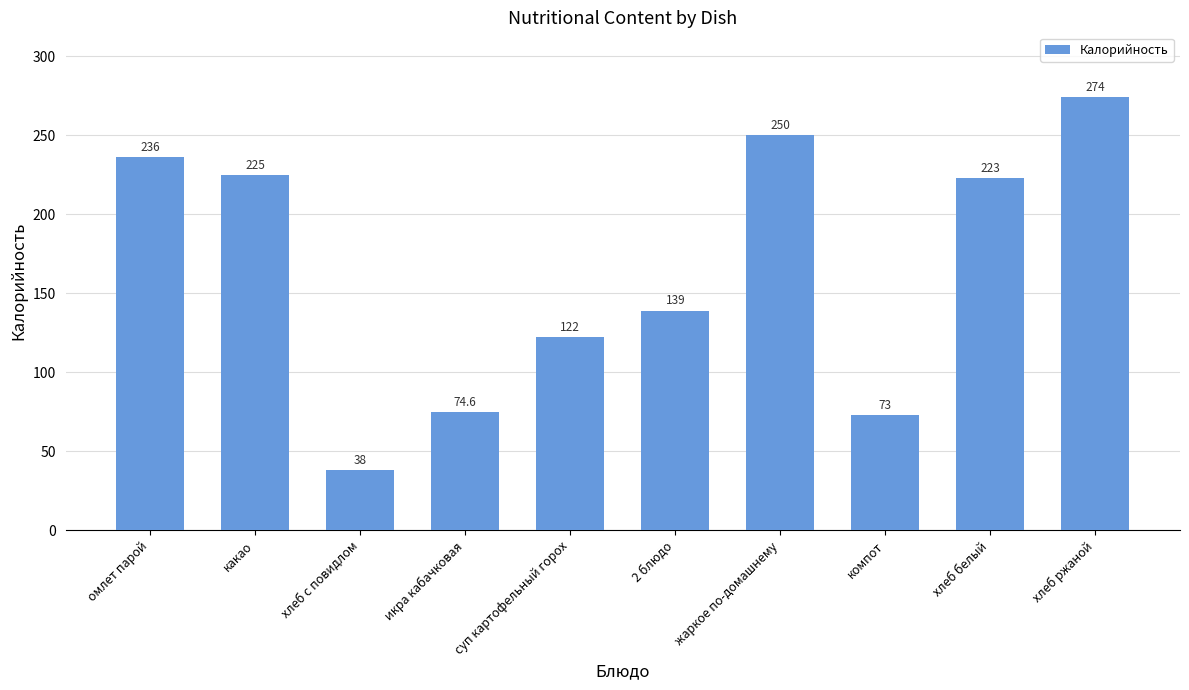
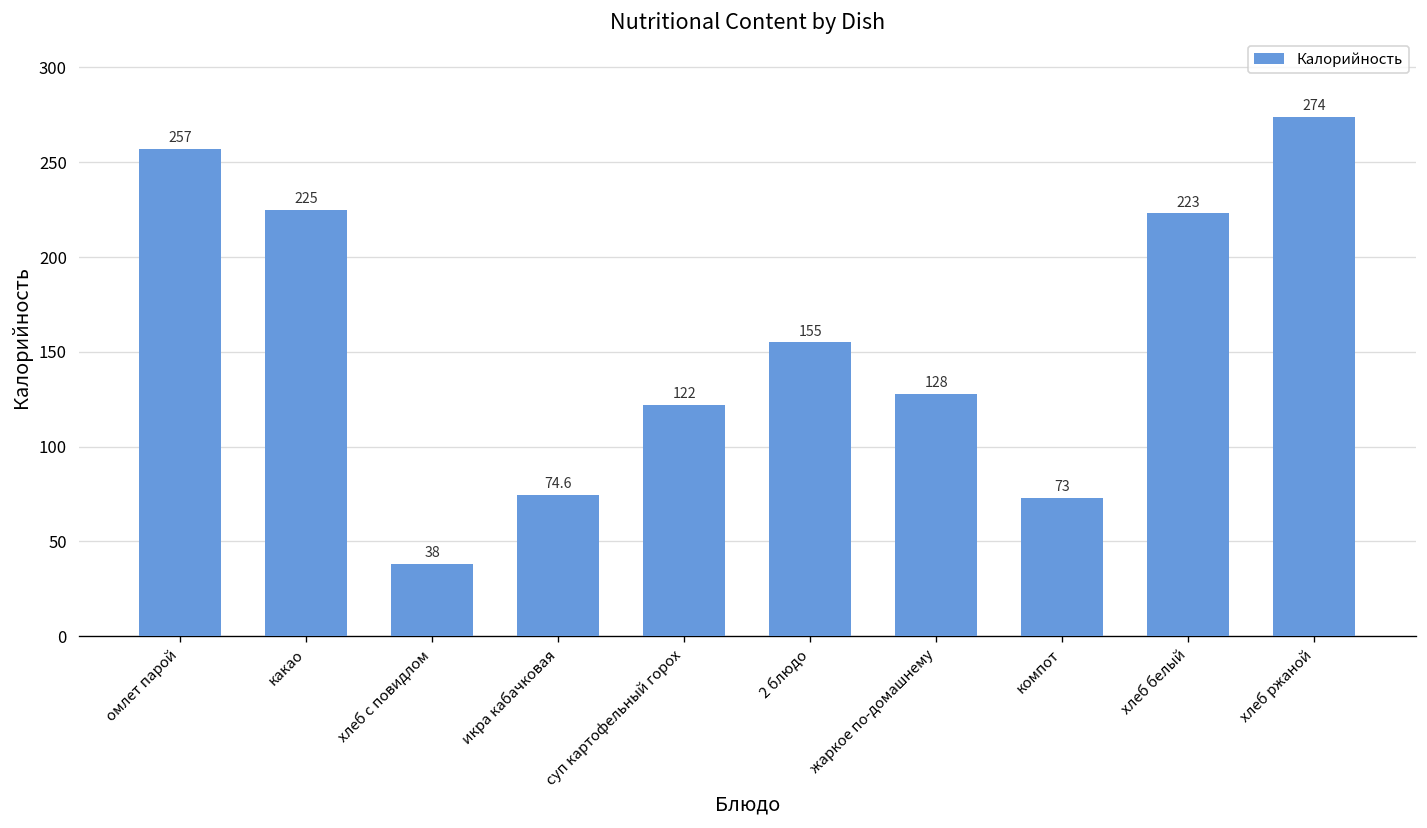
  {
-   "омлет парой": 236,
+   "омлет парой": 257,
    "какао": 225,
    "хлеб с повидлом": 38,
    "икра кабачковая": 74.6,
    "суп картофельный горох": 122,
-   "2 блюдо": 139,
-   "жаркое по-домашнему": 250,
+   "2 блюдо": 155,
+   "жаркое по-домашнему": 128,
    "компот": 73,
    "хлеб белый": 223,
    "хлеб ржаной": 274
  }
